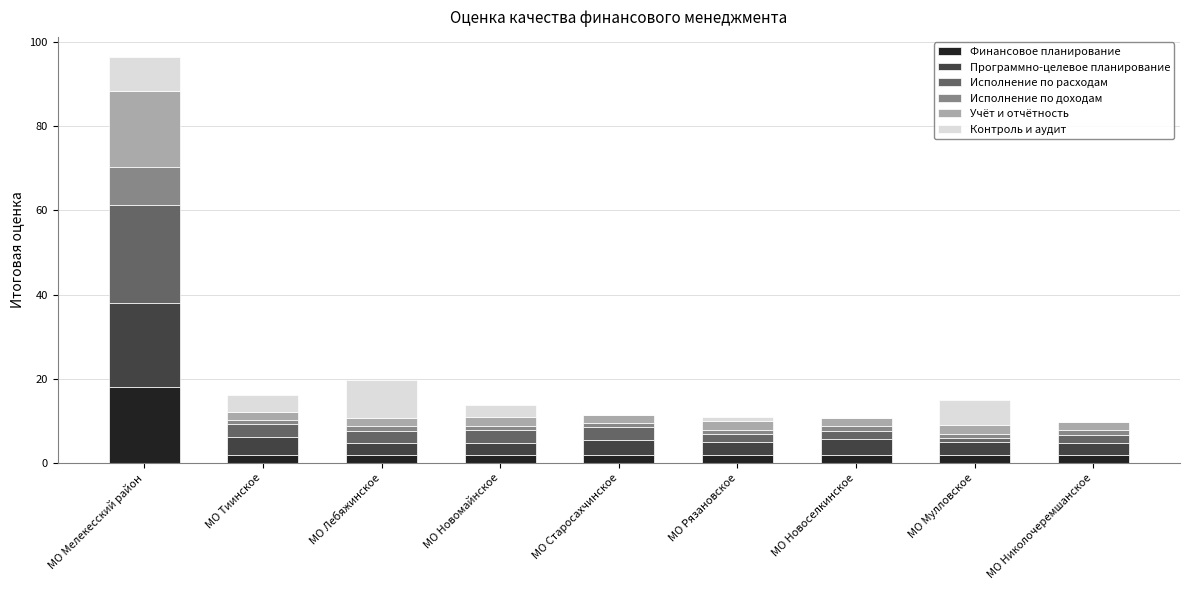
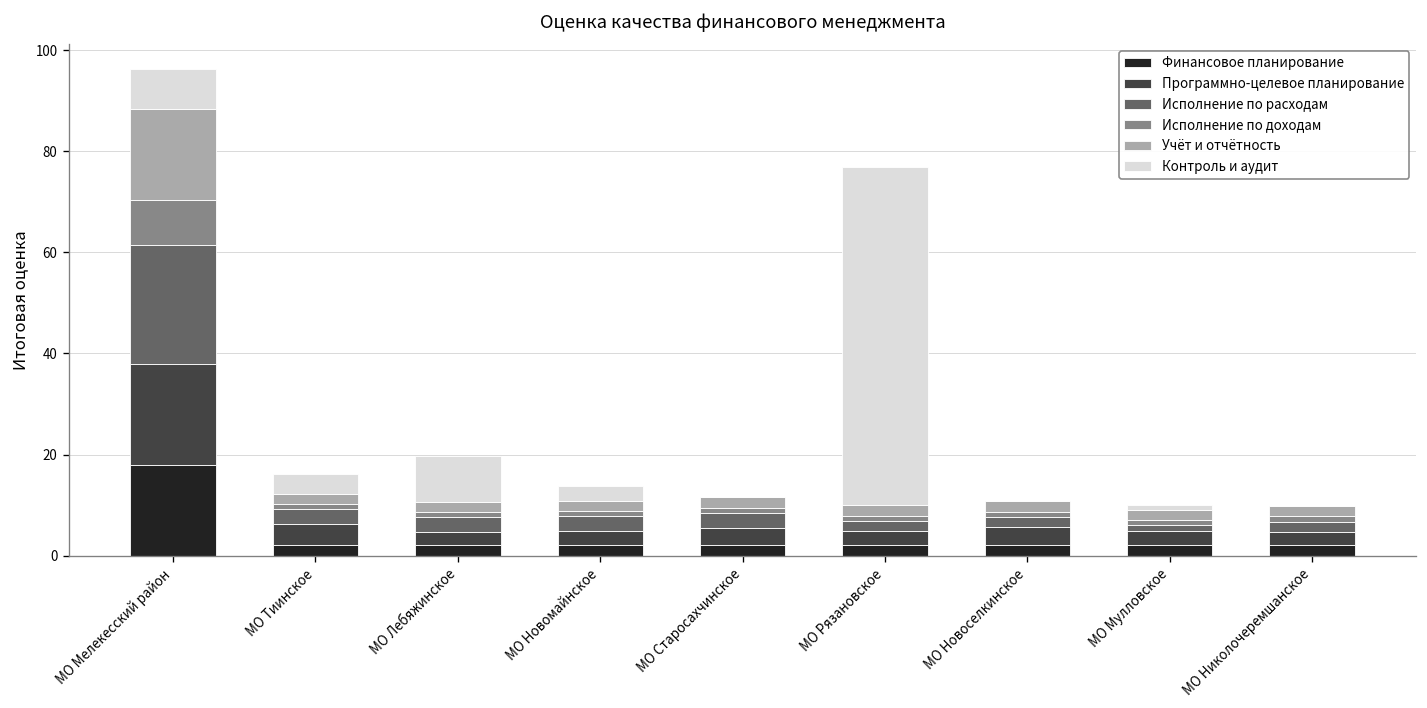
  {
    "Контроль и аудит": {
      "МО Мелекесский район": 8,
      "МО Тиинское": 4,
      "МО Лебяжинское": 9,
      "МО Новомайнское": 3,
      "МО Старосахчинское": 0,
-     "МО Рязановское": 1,
+     "МО Рязановское": 67,
      "МО Новоселкинское": 0,
-     "МО Мулловское": 6,
+     "МО Мулловское": 1,
      "МО Николочеремшанское": 0
    }
  }
